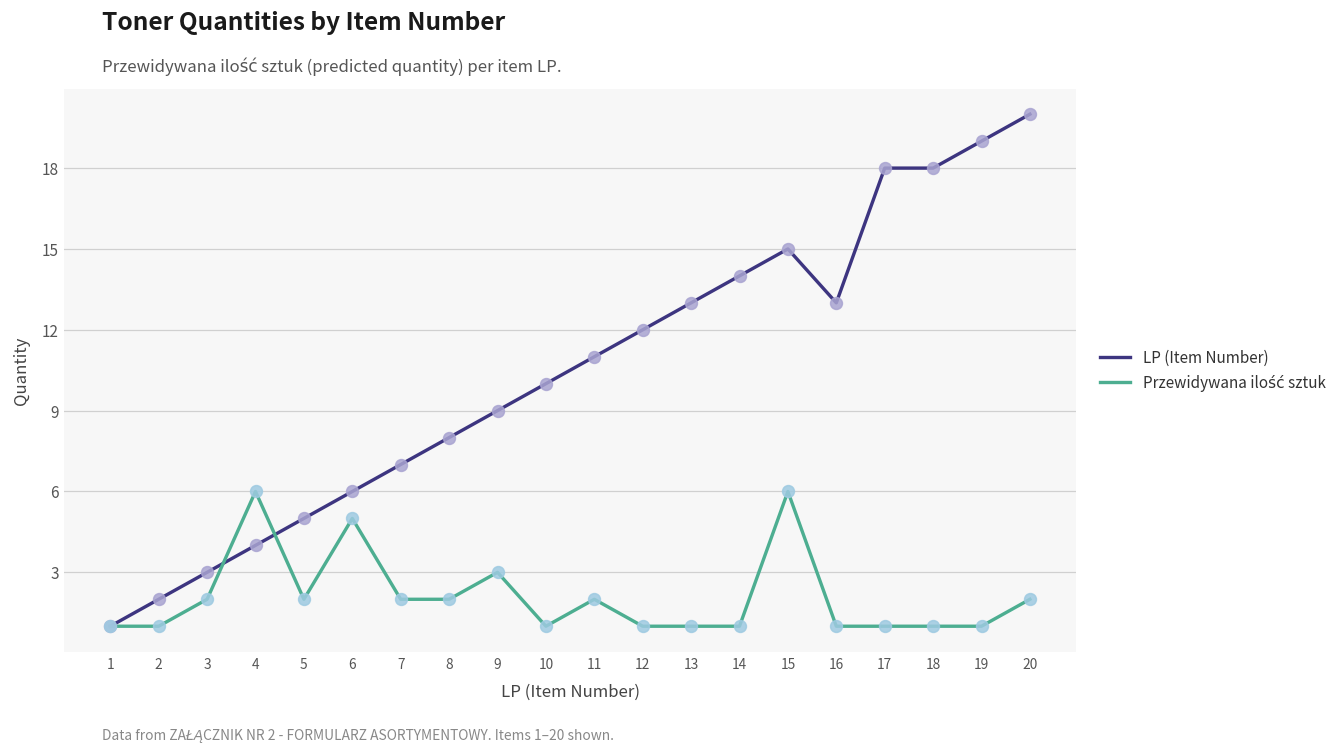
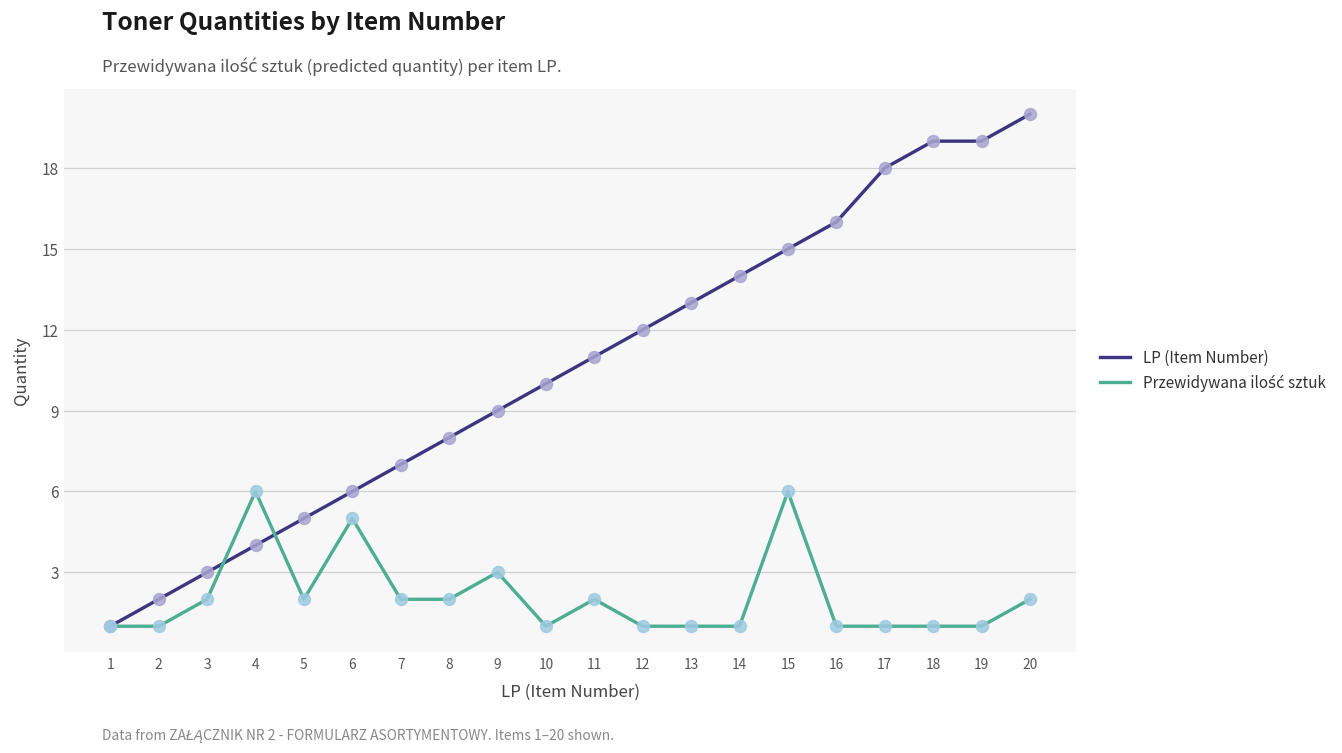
  {
    "LP (Item Number)": {
      "2": 2,
      "3": 3,
      "4": 4,
      "5": 5,
      "6": 6,
      "7": 7,
      "8": 8,
      "9": 9,
      "10": 10,
      "11": 11,
      "12": 12,
      "13": 13,
      "14": 14,
      "15": 15,
-     "16": 13,
+     "16": 16,
      "17": 18,
-     "18": 18,
+     "18": 19,
      "19": 19,
      "20": 20
    },
    "Przewidywana ilość sztuk": {
      "2": 1,
      "3": 2,
      "4": 6,
      "5": 2,
      "6": 5,
      "7": 2,
      "8": 2,
      "9": 3,
      "10": 1,
      "11": 2,
      "12": 1,
      "13": 1,
      "14": 1,
      "15": 6,
      "16": 1,
      "17": 1,
      "18": 1,
      "19": 1,
      "20": 2
    }
  }
